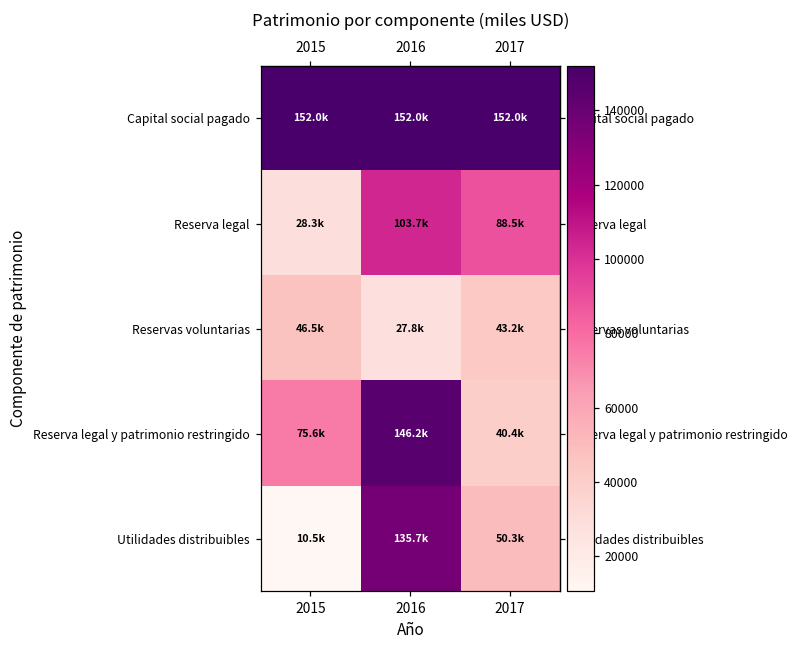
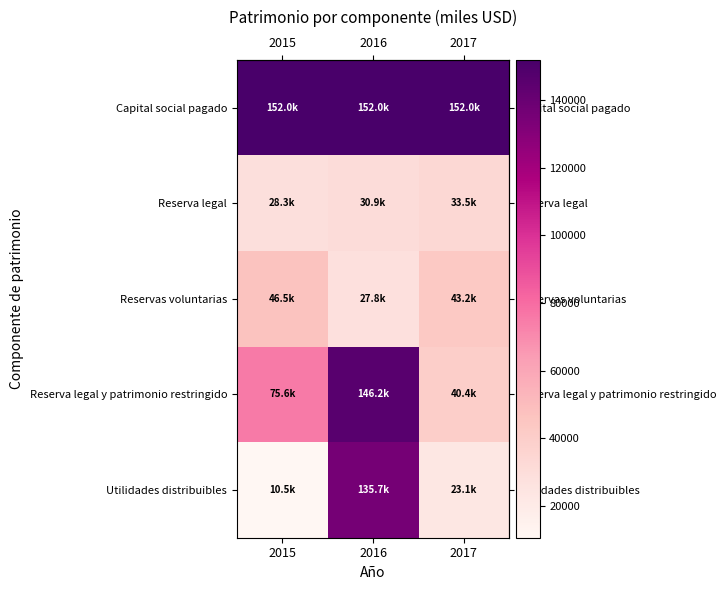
  {
    "Capital social pagado": {
      "2015": "152.0k",
      "2016": "152.0k",
      "2017": "152.0k"
    },
    "Reserva legal": {
      "2015": "28.3k",
-     "2016": "103.7k",
-     "2017": "88.5k"
+     "2016": "30.9k",
+     "2017": "33.5k"
    },
    "Reservas voluntarias": {
      "2015": "46.5k",
      "2016": "27.8k",
      "2017": "43.2k"
    },
    "Reserva legal y patrimonio restringido": {
      "2015": "75.6k",
      "2016": "146.2k",
      "2017": "40.4k"
    },
    "Utilidades distribuibles": {
      "2015": "10.5k",
      "2016": "135.7k",
-     "2017": "50.3k"
+     "2017": "23.1k"
    }
  }
